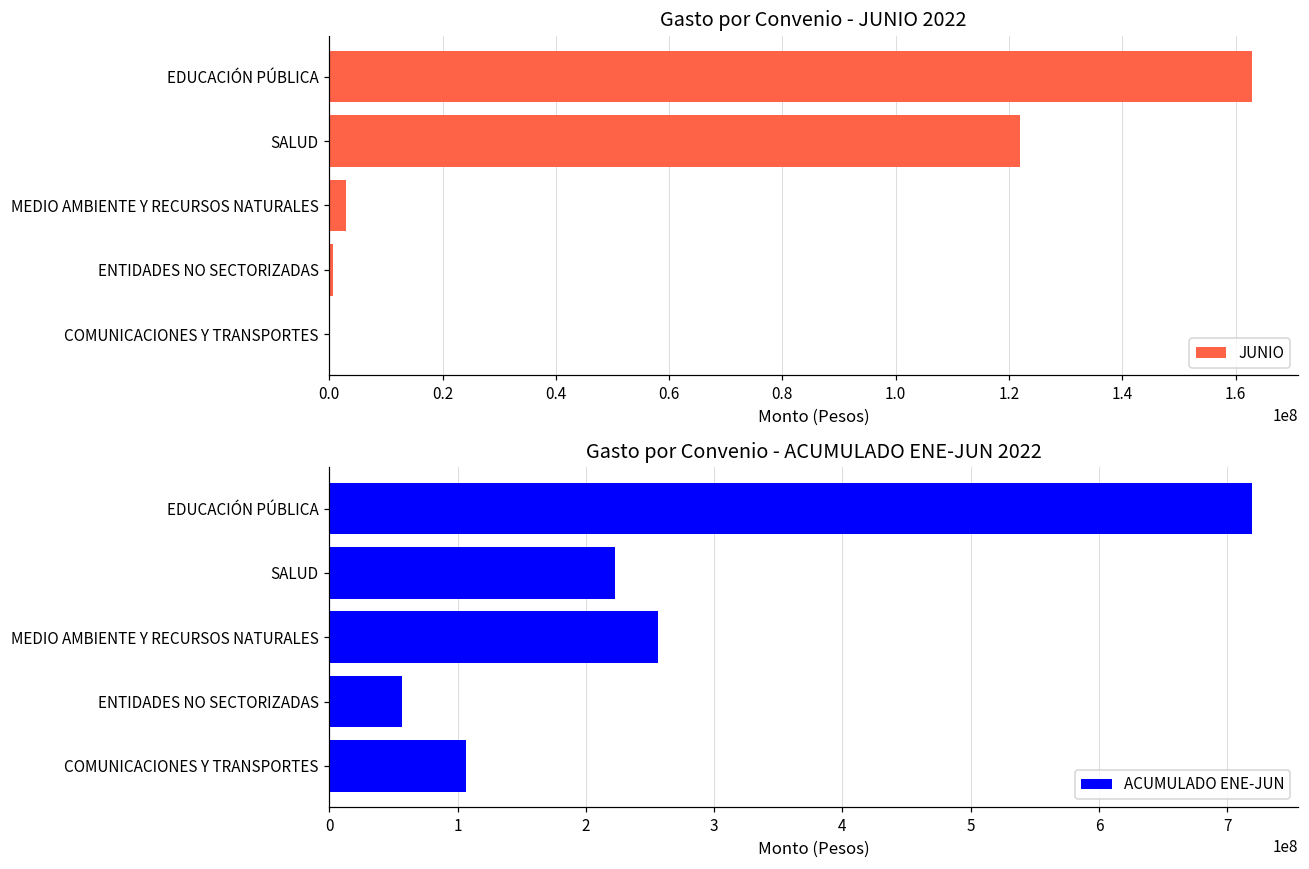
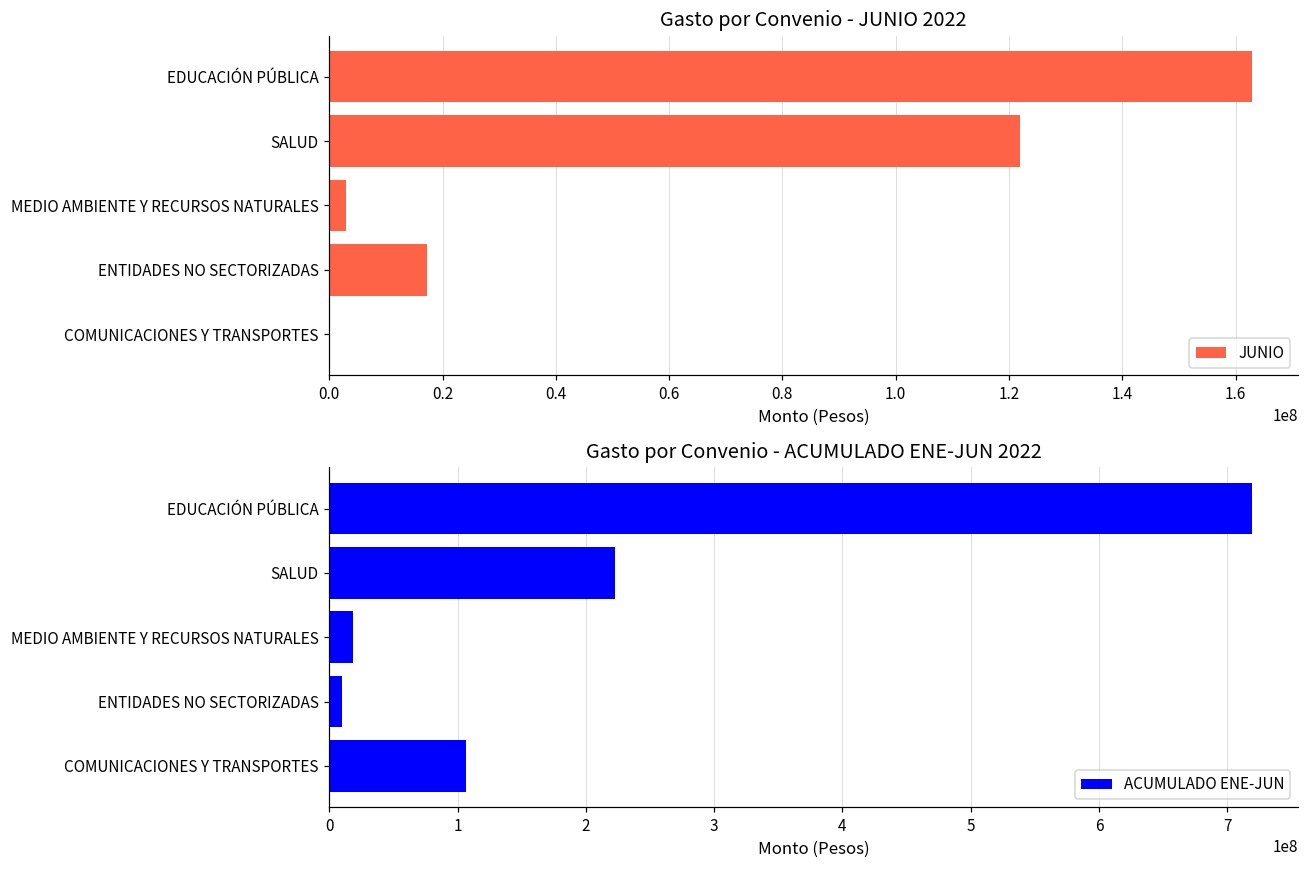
  {
    "Gasto por Convenio - JUNIO 2022": {
      "EDUCACIÓN PÚBLICA": 163000000,
      "SALUD": 122000000,
      "MEDIO AMBIENTE Y RECURSOS NATURALES": 3000000,
-     "ENTIDADES NO SECTORIZADAS": 1000000,
+     "ENTIDADES NO SECTORIZADAS": 17000000,
      "COMUNICACIONES Y TRANSPORTES": 0
    },
    "Gasto por Convenio - ACUMULADO ENE-JUN 2022": {
      "EDUCACIÓN PÚBLICA": 719000000,
      "SALUD": 223000000,
-     "MEDIO AMBIENTE Y RECURSOS NATURALES": 256000000,
-     "ENTIDADES NO SECTORIZADAS": 57000000,
+     "MEDIO AMBIENTE Y RECURSOS NATURALES": 18000000,
+     "ENTIDADES NO SECTORIZADAS": 10000000,
      "COMUNICACIONES Y TRANSPORTES": 106000000
    }
  }
